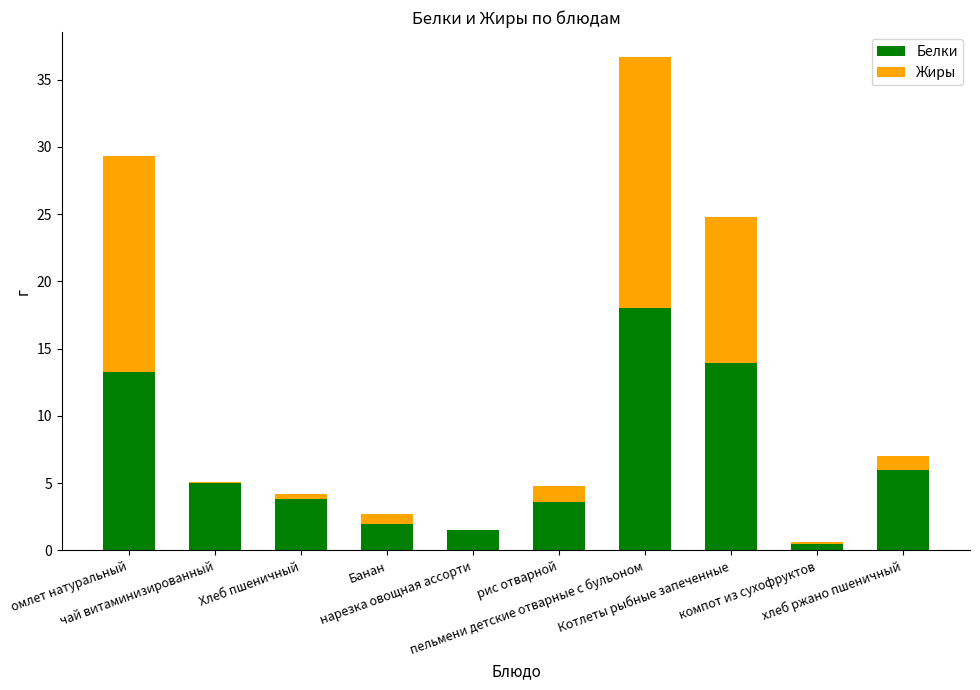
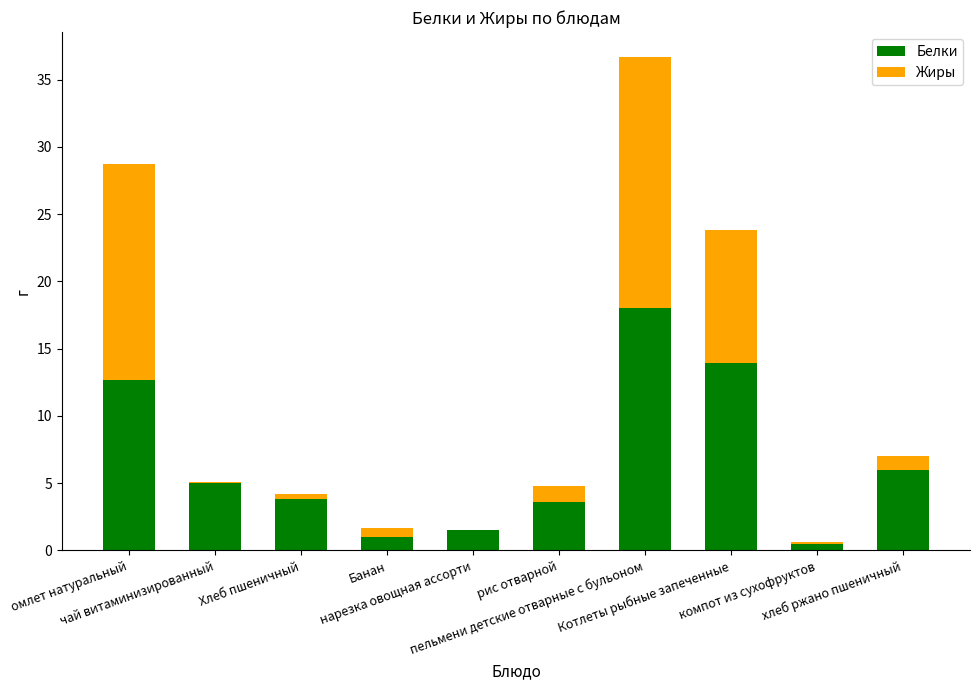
  {
    "Белки": {
-     "омлет натуральный": 13.3,
+     "омлет натуральный": 12.7,
      "чай витаминизированный": 5.0,
      "Хлеб пшеничный": 3.8,
-     "Банан": 2,
+     "Банан": 1,
      "нарезка овощная ассорти": 1.5,
      "рис отварной": 3.6,
      "пельмени детские отварные с бульоном": 18.0,
      "Котлеты рыбные запеченные": 13.9,
      "компот из сухофруктов": 0.5,
      "хлеб ржано пшеничный": 6.0
    },
    "Жиры": {
      "омлет натуральный": 16.0,
      "Хлеб пшеничный": 0.4,
      "Банан": 0.7,
      "нарезка овощная ассорти": 0.0,
      "рис отварной": 1.2,
      "пельмени детские отварные с бульоном": 18.7,
-     "Котлеты рыбные запеченные": 10.9,
+     "Котлеты рыбные запеченные": 9.9,
      "хлеб ржано пшеничный": 1.0
    }
  }
